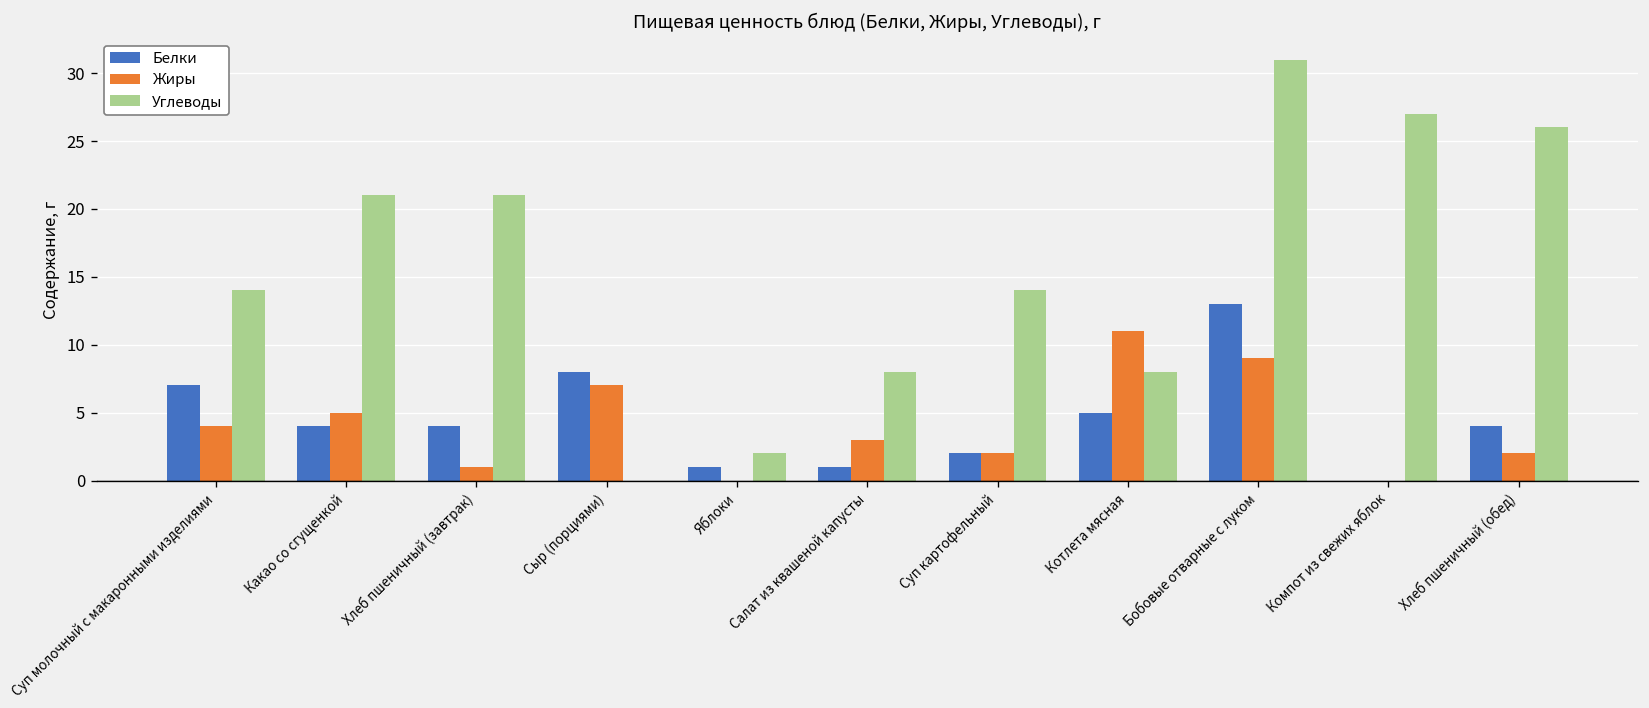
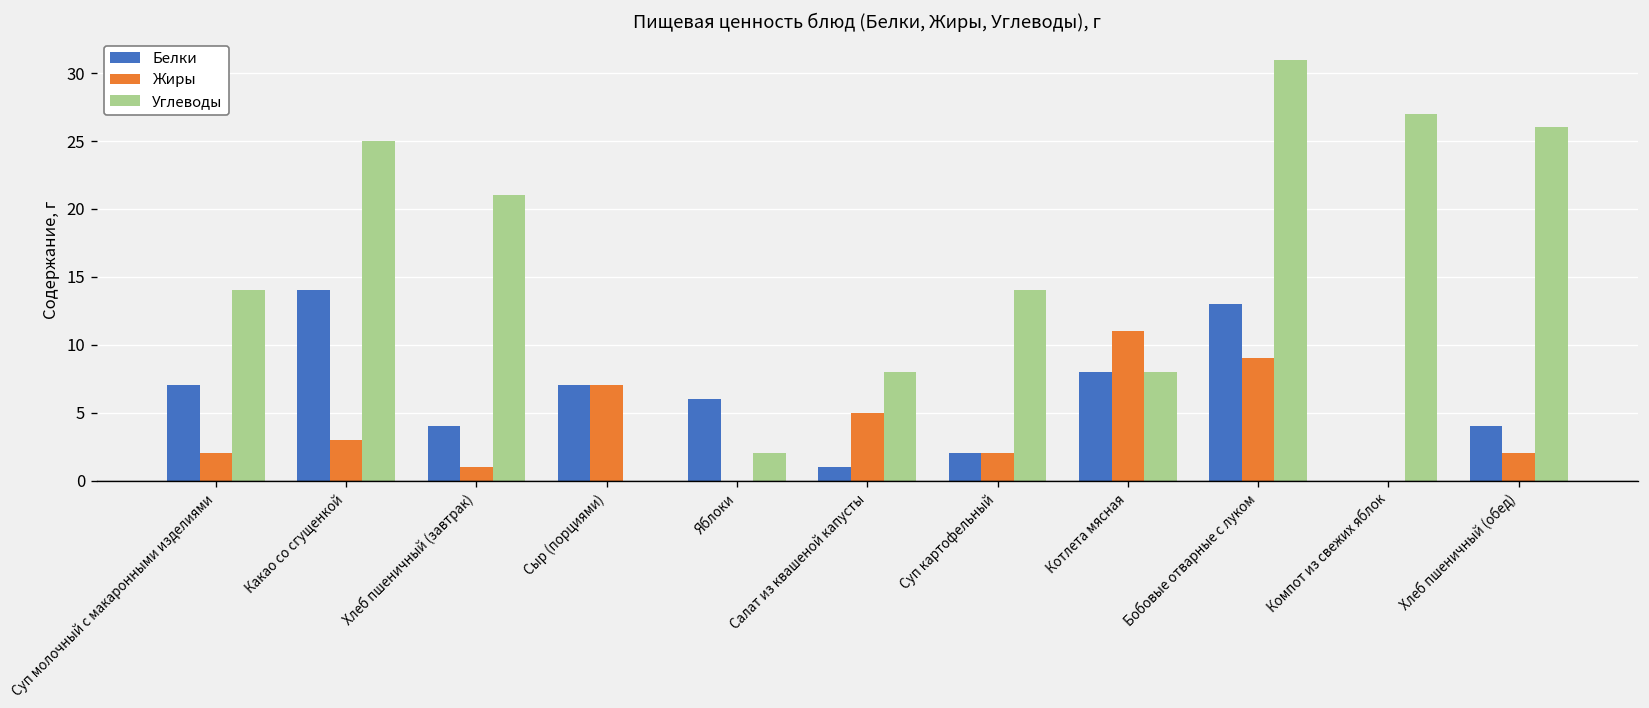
  {
    "Белки": {
      "Суп молочный с макаронными изделиями": 7,
-     "Какао со сгущенкой": 4,
+     "Какао со сгущенкой": 14,
      "Хлеб пшеничный (завтрак)": 4,
-     "Сыр (порциями)": 8,
-     "Яблоки": 1,
+     "Сыр (порциями)": 7,
+     "Яблоки": 6,
      "Салат из квашеной капусты": 1,
      "Суп картофельный": 2,
-     "Котлета мясная": 5,
+     "Котлета мясная": 8,
      "Бобовые отварные с луком": 13,
      "Компот из свежих яблок": 0,
      "Хлеб пшеничный (обед)": 4
    },
    "Жиры": {
-     "Суп молочный с макаронными изделиями": 4,
-     "Какао со сгущенкой": 5,
+     "Суп молочный с макаронными изделиями": 2,
+     "Какао со сгущенкой": 3,
      "Хлеб пшеничный (завтрак)": 1,
      "Сыр (порциями)": 7,
      "Яблоки": 0,
-     "Салат из квашеной капусты": 3,
+     "Салат из квашеной капусты": 5,
      "Суп картофельный": 2,
      "Котлета мясная": 11,
      "Бобовые отварные с луком": 9,
      "Компот из свежих яблок": 0,
      "Хлеб пшеничный (обед)": 2
    },
    "Углеводы": {
      "Суп молочный с макаронными изделиями": 14,
-     "Какао со сгущенкой": 21,
+     "Какао со сгущенкой": 25,
      "Хлеб пшеничный (завтрак)": 21,
      "Сыр (порциями)": 0,
      "Яблоки": 2,
      "Салат из квашеной капусты": 8,
      "Суп картофельный": 14,
      "Котлета мясная": 8,
      "Бобовые отварные с луком": 31,
      "Компот из свежих яблок": 27,
      "Хлеб пшеничный (обед)": 26
    }
  }
